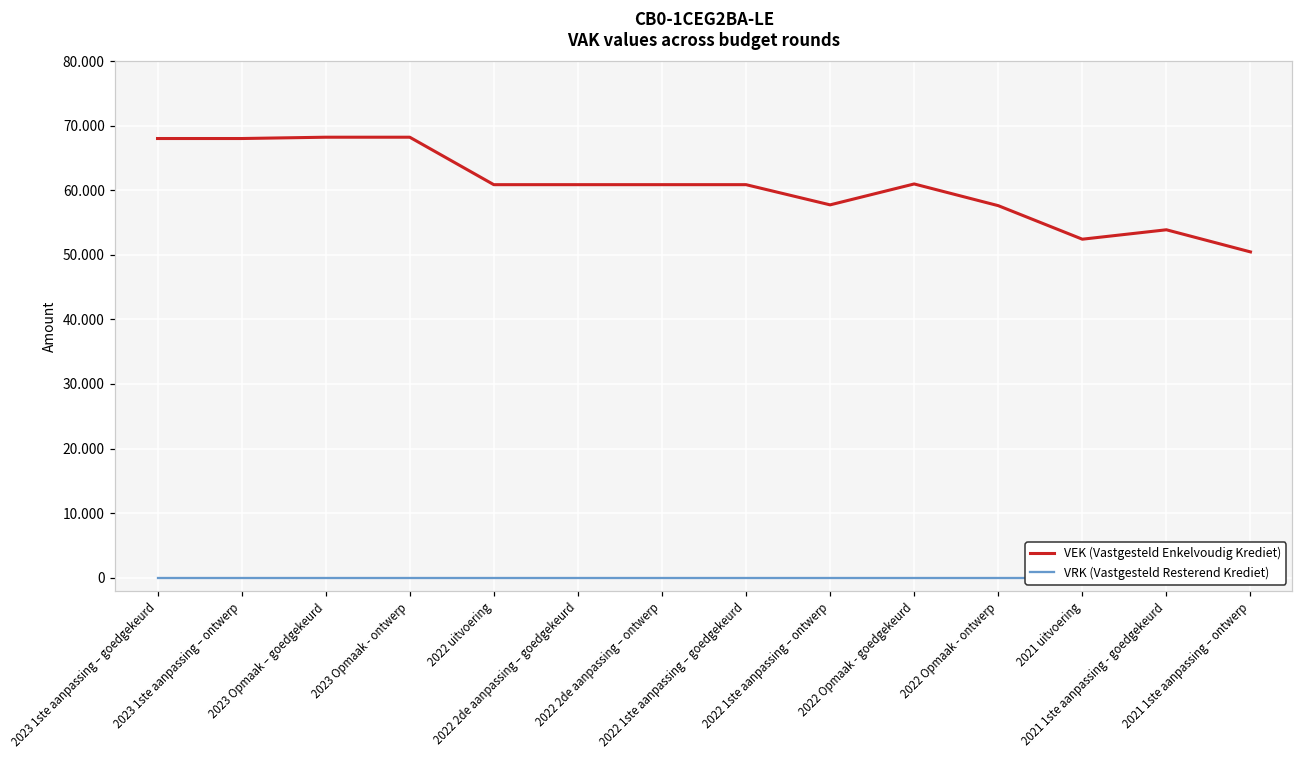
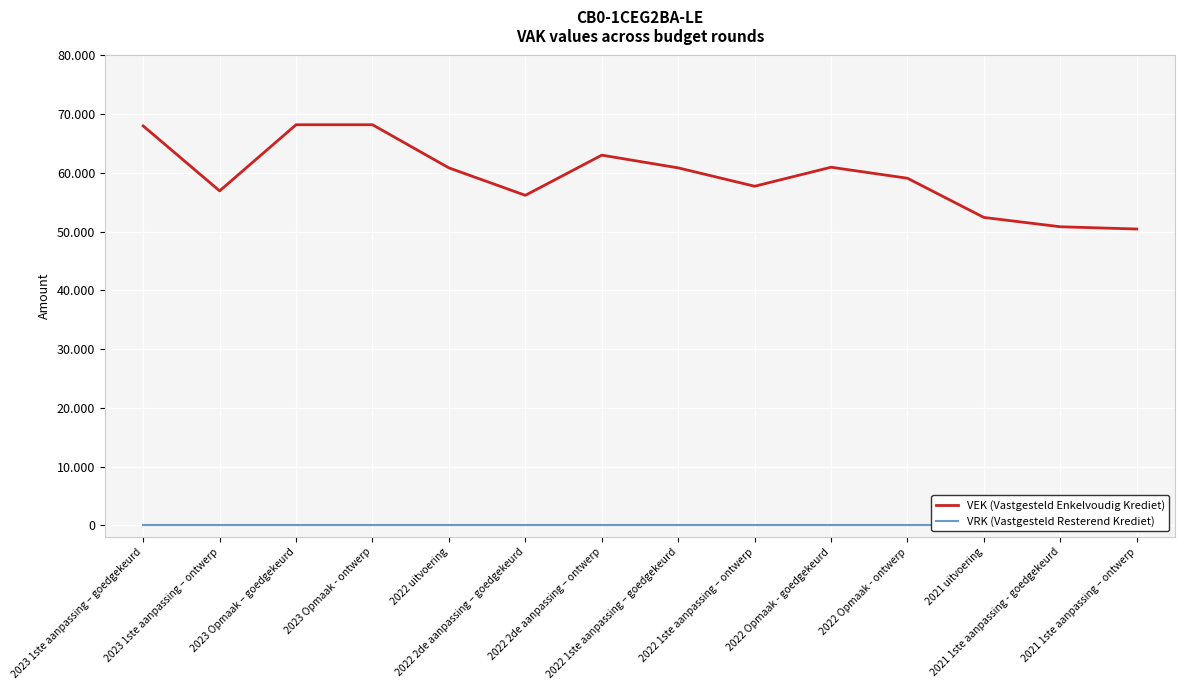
  {
    "VEK (Vastgesteld Enkelvoudig Krediet)": {
      "2023 1ste aanpassing – goedgekeurd": 68,
-     "2023 1ste aanpassing – ontwerp": 68,
+     "2023 1ste aanpassing – ontwerp": 57,
      "2023 Opmaak – goedgekeurd": 68,
      "2023 Opmaak - ontwerp": 68,
      "2022 uitvoering": 61,
-     "2022 2de aanpassing – goedgekeurd": 61,
-     "2022 2de aanpassing – ontwerp": 61,
+     "2022 2de aanpassing – goedgekeurd": 56,
+     "2022 2de aanpassing – ontwerp": 63,
      "2022 1ste aanpassing – goedgekeurd": 61,
      "2022 1ste aanpassing – ontwerp": 58,
      "2022 Opmaak - goedgekeurd": 61,
-     "2022 Opmaak - ontwerp": 58,
+     "2022 Opmaak - ontwerp": 59,
      "2021 uitvoering": 52,
-     "2021 1ste aanpassing - goedgekeurd": 54,
+     "2021 1ste aanpassing - goedgekeurd": 51,
      "2021 1ste aanpassing – ontwerp": 50
    },
    "VRK (Vastgesteld Resterend Krediet)": {
      "2023 1ste aanpassing – goedgekeurd": 0,
      "2023 1ste aanpassing – ontwerp": 0,
      "2023 Opmaak – goedgekeurd": 0,
      "2023 Opmaak - ontwerp": 0,
      "2022 uitvoering": 0,
      "2022 2de aanpassing – goedgekeurd": 0,
      "2022 2de aanpassing – ontwerp": 0,
      "2022 1ste aanpassing – goedgekeurd": 0,
      "2022 1ste aanpassing – ontwerp": 0,
      "2022 Opmaak - goedgekeurd": 0,
      "2022 Opmaak - ontwerp": 0
    }
  }
